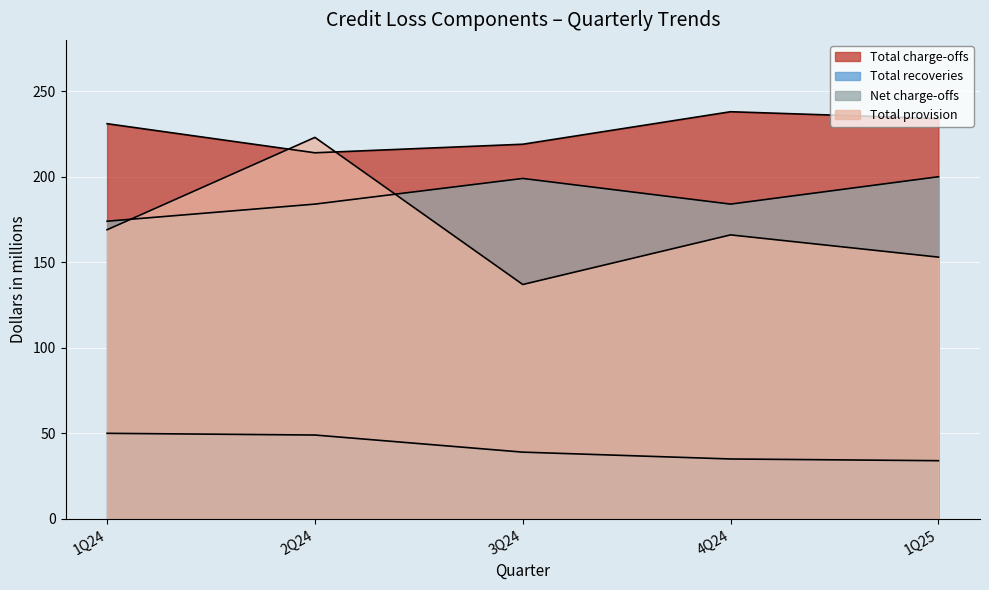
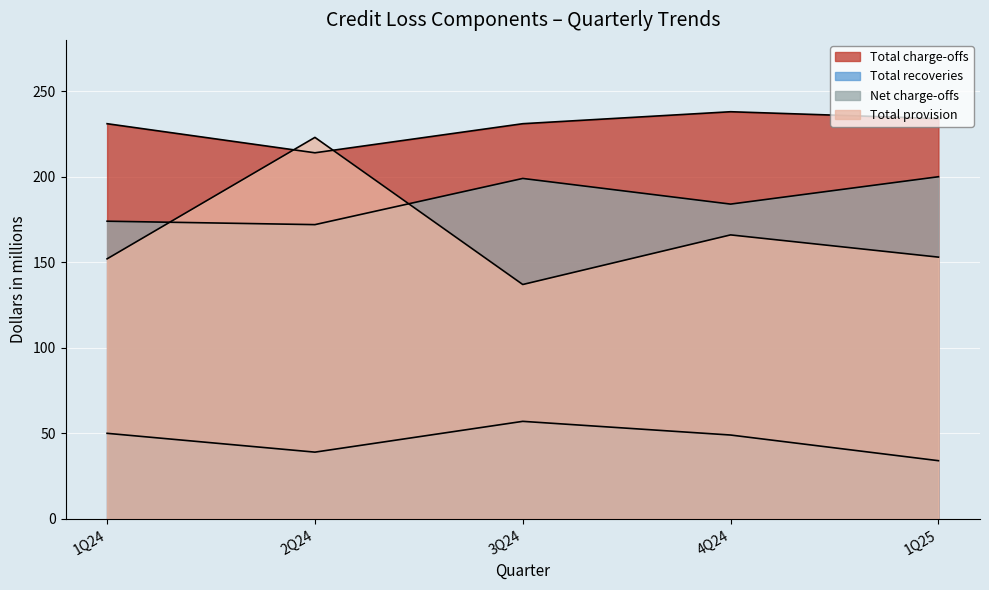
  {
    "Total charge-offs": {
      "1Q24": 231,
      "2Q24": 214,
-     "3Q24": 219,
+     "3Q24": 231,
      "4Q24": 238
    },
    "Total recoveries": {
      "1Q24": 50,
-     "2Q24": 49,
-     "3Q24": 39,
-     "4Q24": 35,
+     "2Q24": 39,
+     "3Q24": 57,
+     "4Q24": 49,
      "1Q25": 34
    },
    "Net charge-offs": {
      "1Q24": 174,
-     "2Q24": 184,
+     "2Q24": 172,
      "3Q24": 199,
      "4Q24": 184,
      "1Q25": 200
    },
    "Total provision": {
-     "1Q24": 169,
+     "1Q24": 152,
      "2Q24": 223,
      "3Q24": 137,
      "4Q24": 166,
      "1Q25": 153
    }
  }
